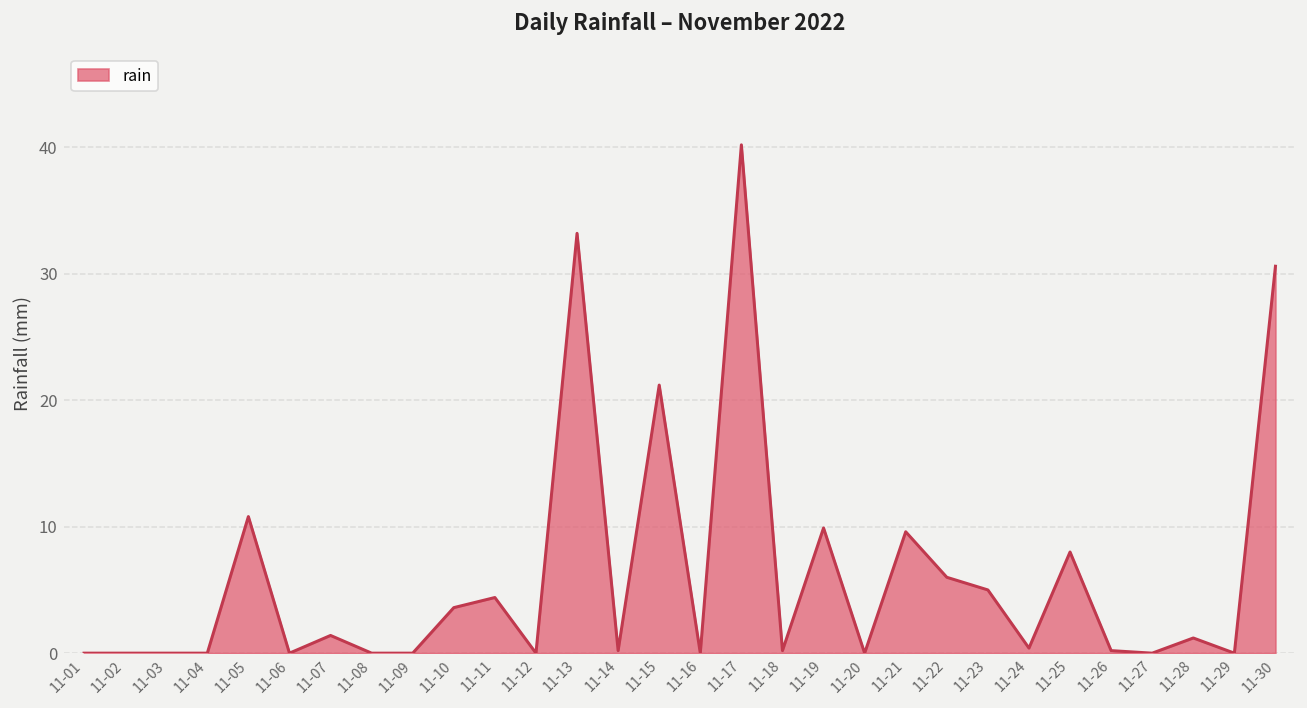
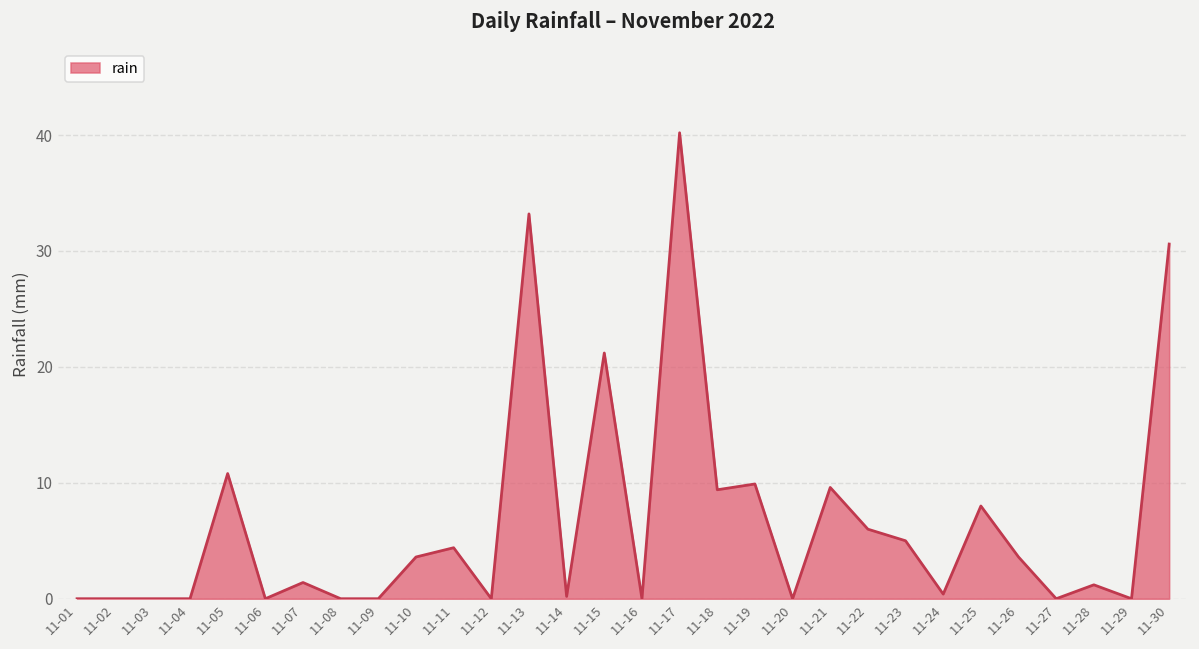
  {
    "11-01": 0.0,
    "11-02": 0.0,
    "11-03": 0.0,
    "11-04": 0.0,
    "11-05": 10.8,
    "11-06": 0.0,
    "11-07": 1.4,
    "11-08": 0.0,
    "11-09": 0.0,
    "11-10": 3.6,
    "11-11": 4.4,
    "11-12": 0.0,
    "11-13": 33.2,
    "11-14": 0.2,
    "11-15": 21.2,
    "11-16": 0.0,
    "11-17": 40.2,
-   "11-18": 0.2,
+   "11-18": 9.4,
    "11-19": 9.9,
    "11-20": 0.0,
    "11-21": 9.6,
    "11-22": 6.0,
    "11-23": 5.0,
    "11-24": 0.4,
    "11-25": 8.0,
-   "11-26": 0.2,
+   "11-26": 3.6,
    "11-27": 0.0,
    "11-28": 1.2,
    "11-29": 0.0,
    "11-30": 30.6
  }
